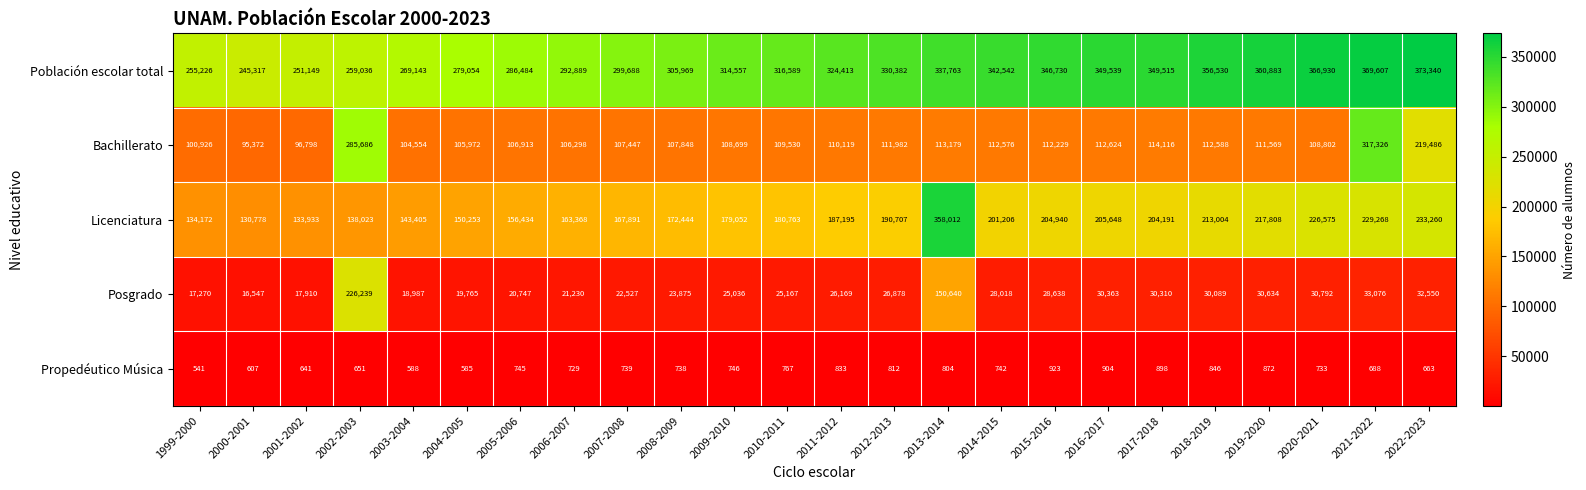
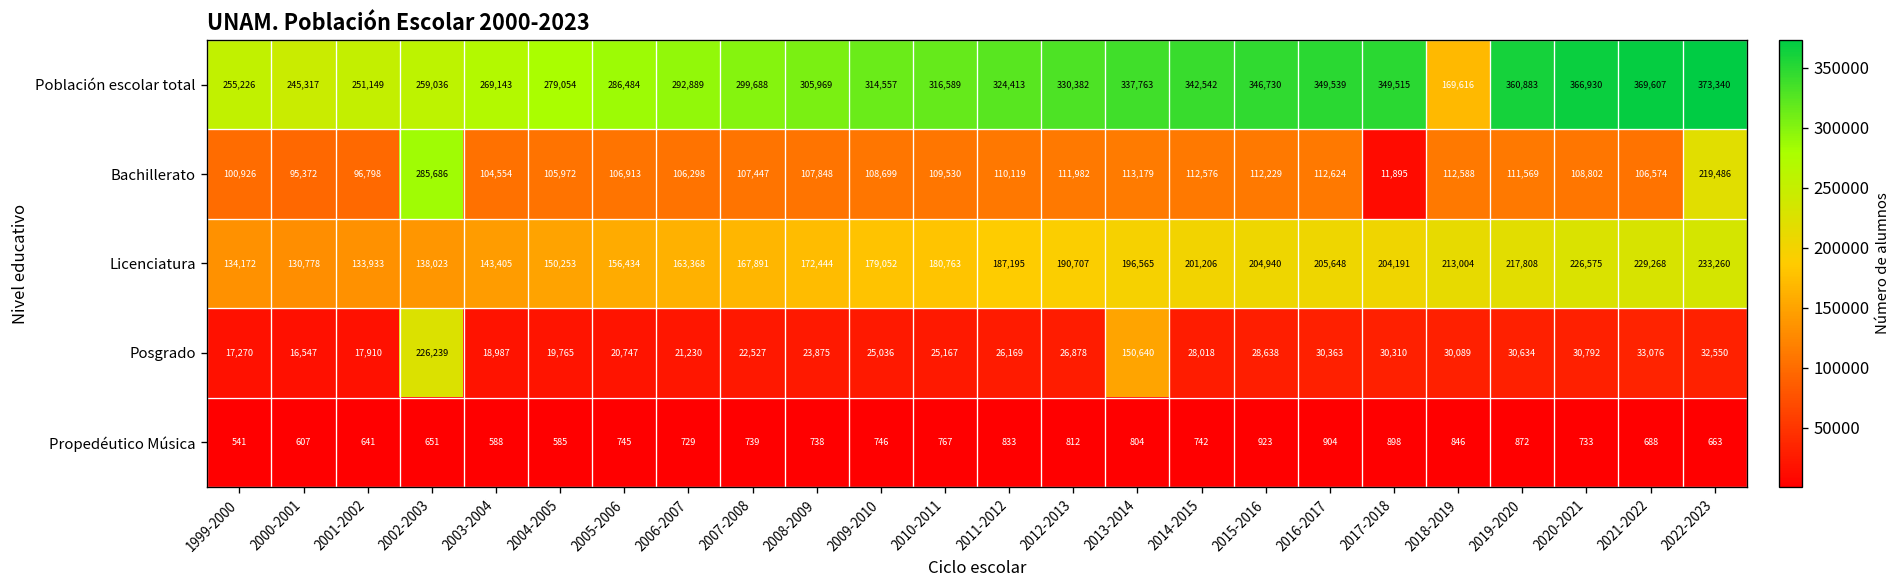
  {
    "Población escolar total": {
      "1999-2000": "255,226",
      "2000-2001": "245,317",
      "2001-2002": "251,149",
      "2002-2003": "259,036",
      "2003-2004": "269,143",
      "2004-2005": "279,054",
      "2005-2006": "286,484",
      "2006-2007": "292,889",
      "2007-2008": "299,688",
      "2008-2009": "305,969",
      "2009-2010": "314,557",
      "2010-2011": "316,589",
      "2011-2012": "324,413",
      "2012-2013": "330,382",
      "2013-2014": "337,763",
      "2014-2015": "342,542",
      "2015-2016": "346,730",
      "2016-2017": "349,539",
      "2017-2018": "349,515",
-     "2018-2019": "356,530",
+     "2018-2019": "169,616",
      "2019-2020": "360,883",
      "2020-2021": "366,930",
      "2021-2022": "369,607",
      "2022-2023": "373,340"
    },
    "Bachillerato": {
      "1999-2000": "100,926",
      "2000-2001": "95,372",
      "2001-2002": "96,798",
      "2002-2003": "285,686",
      "2003-2004": "104,554",
      "2004-2005": "105,972",
      "2005-2006": "106,913",
      "2006-2007": "106,298",
      "2007-2008": "107,447",
      "2008-2009": "107,848",
      "2009-2010": "108,699",
      "2010-2011": "109,530",
      "2011-2012": "110,119",
      "2012-2013": "111,982",
      "2013-2014": "113,179",
      "2014-2015": "112,576",
      "2015-2016": "112,229",
      "2016-2017": "112,624",
-     "2017-2018": "114,116",
+     "2017-2018": "11,895",
      "2018-2019": "112,588",
      "2019-2020": "111,569",
      "2020-2021": "108,802",
-     "2021-2022": "317,326",
+     "2021-2022": "106,574",
      "2022-2023": "219,486"
    },
    "Licenciatura": {
      "1999-2000": "134,172",
      "2000-2001": "130,778",
      "2001-2002": "133,933",
      "2002-2003": "138,023",
      "2003-2004": "143,405",
      "2004-2005": "150,253",
      "2005-2006": "156,434",
      "2006-2007": "163,368",
      "2007-2008": "167,891",
      "2008-2009": "172,444",
      "2009-2010": "179,052",
      "2010-2011": "180,763",
      "2011-2012": "187,195",
      "2012-2013": "190,707",
-     "2013-2014": "358,012",
+     "2013-2014": "196,565",
      "2014-2015": "201,206",
      "2015-2016": "204,940",
      "2016-2017": "205,648",
      "2017-2018": "204,191",
      "2018-2019": "213,004",
      "2019-2020": "217,808",
      "2020-2021": "226,575",
      "2021-2022": "229,268",
      "2022-2023": "233,260"
    },
    "Posgrado": {
      "1999-2000": "17,270",
      "2000-2001": "16,547",
      "2001-2002": "17,910",
      "2002-2003": "226,239",
      "2003-2004": "18,987",
      "2004-2005": "19,765",
      "2005-2006": "20,747",
      "2006-2007": "21,230",
      "2007-2008": "22,527",
      "2008-2009": "23,875",
      "2009-2010": "25,036",
      "2010-2011": "25,167",
      "2011-2012": "26,169",
      "2012-2013": "26,878",
      "2013-2014": "150,640",
      "2014-2015": "28,018",
      "2015-2016": "28,638",
      "2016-2017": "30,363",
      "2017-2018": "30,310",
      "2018-2019": "30,089",
      "2019-2020": "30,634",
      "2020-2021": "30,792",
      "2021-2022": "33,076",
      "2022-2023": "32,550"
    },
    "Propedéutico Música": {
      "1999-2000": "541",
      "2000-2001": "607",
      "2001-2002": "641",
      "2002-2003": "651",
      "2003-2004": "588",
      "2004-2005": "585",
      "2005-2006": "745",
      "2006-2007": "729",
      "2007-2008": "739",
      "2008-2009": "738",
      "2009-2010": "746",
      "2010-2011": "767",
      "2011-2012": "833",
      "2012-2013": "812",
      "2013-2014": "804",
      "2014-2015": "742",
      "2015-2016": "923",
      "2016-2017": "904",
      "2017-2018": "898",
      "2018-2019": "846",
      "2019-2020": "872",
      "2020-2021": "733",
      "2021-2022": "688",
      "2022-2023": "663"
    }
  }
